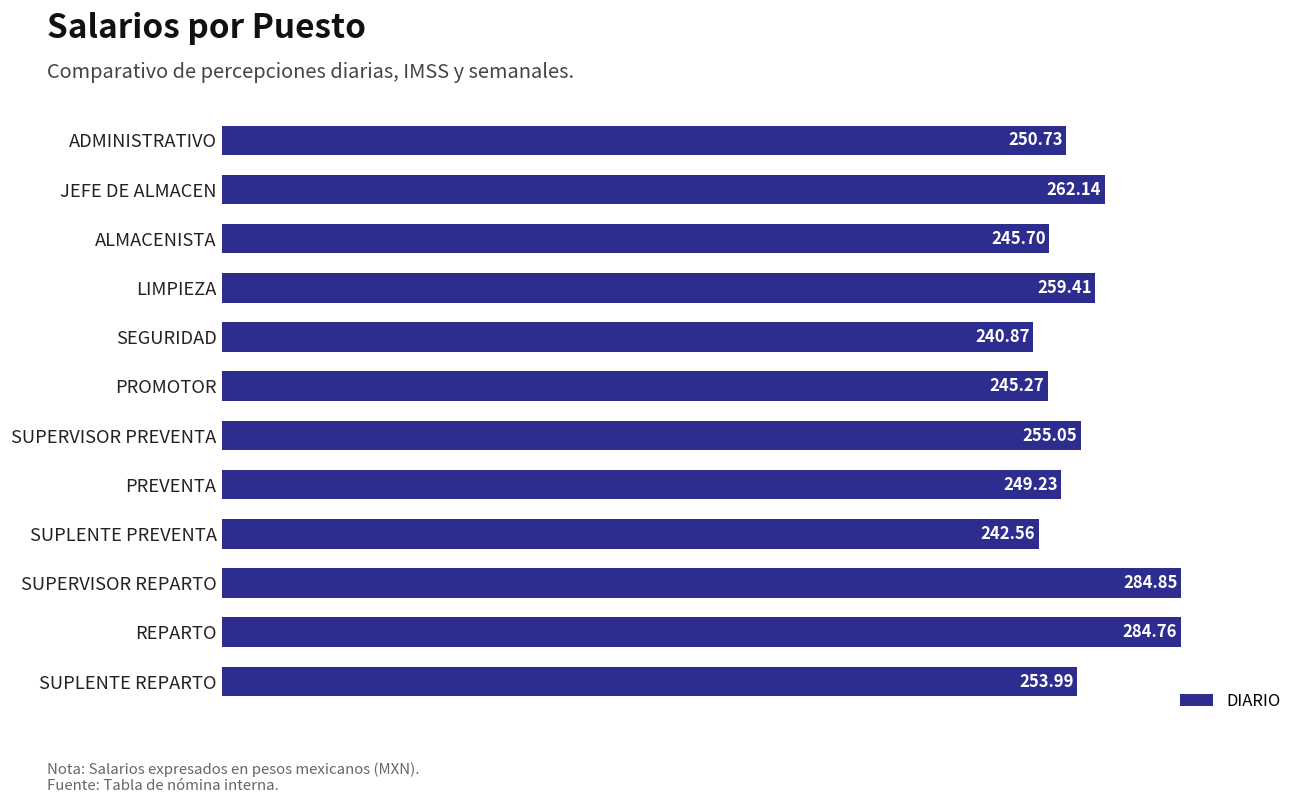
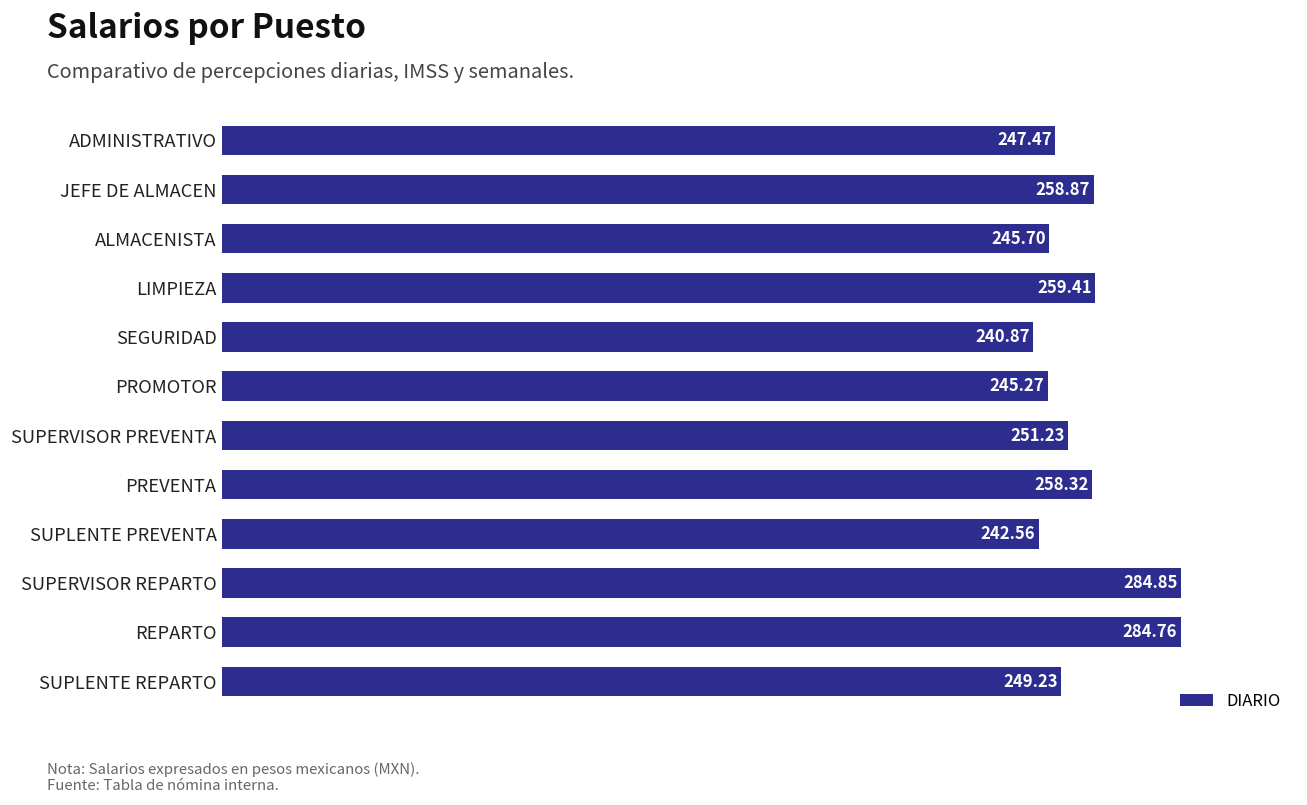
  {
-   "ADMINISTRATIVO": 250.73,
-   "JEFE DE ALMACEN": 262.14,
+   "ADMINISTRATIVO": 247.47,
+   "JEFE DE ALMACEN": 258.87,
    "ALMACENISTA": 245.70,
    "LIMPIEZA": 259.41,
    "SEGURIDAD": 240.87,
    "PROMOTOR": 245.27,
-   "SUPERVISOR PREVENTA": 255.05,
-   "PREVENTA": 249.23,
+   "SUPERVISOR PREVENTA": 251.23,
+   "PREVENTA": 258.32,
    "SUPLENTE PREVENTA": 242.56,
    "SUPERVISOR REPARTO": 284.85,
    "REPARTO": 284.76,
-   "SUPLENTE REPARTO": 253.99
+   "SUPLENTE REPARTO": 249.23
  }
